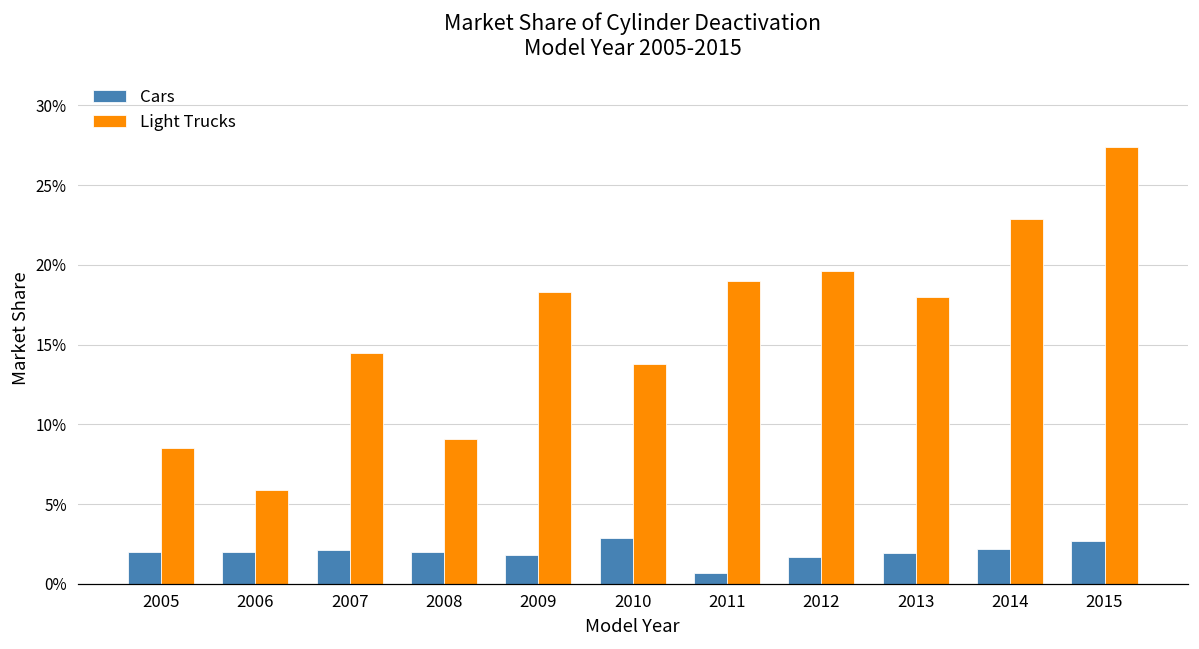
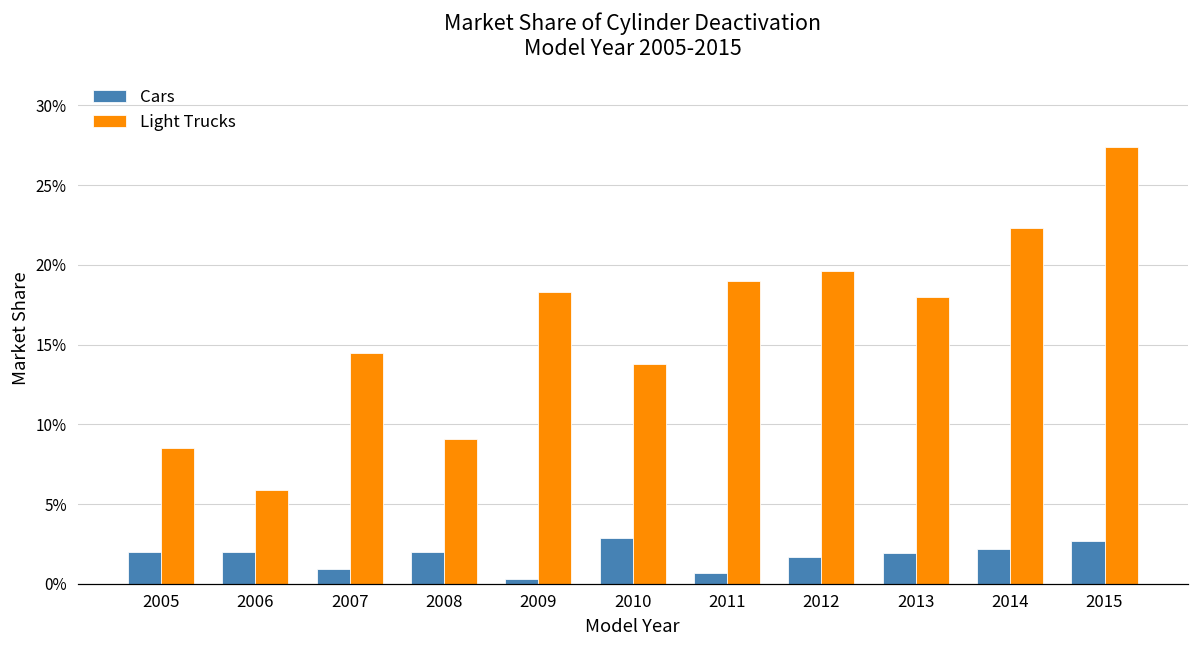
  {
    "Cars": {
      "2005": "2.0%",
      "2006": "2.0%",
-     "2007": "2.1%",
+     "2007": "0.9%",
      "2008": "2.0%",
-     "2009": "1.8%",
+     "2009": "0.3%",
      "2010": "2.9%",
      "2011": "0.7%",
      "2012": "1.7%",
      "2013": "1.9%",
      "2014": "2.2%",
      "2015": "2.7%"
    },
    "Light Trucks": {
      "2005": "8.5%",
      "2006": "5.9%",
      "2007": "14.5%",
      "2008": "9.1%",
      "2009": "18.3%",
      "2010": "13.8%",
      "2011": "19.0%",
      "2012": "19.6%",
      "2013": "18.0%",
-     "2014": "22.9%",
+     "2014": "22.3%",
      "2015": "27.4%"
    }
  }
